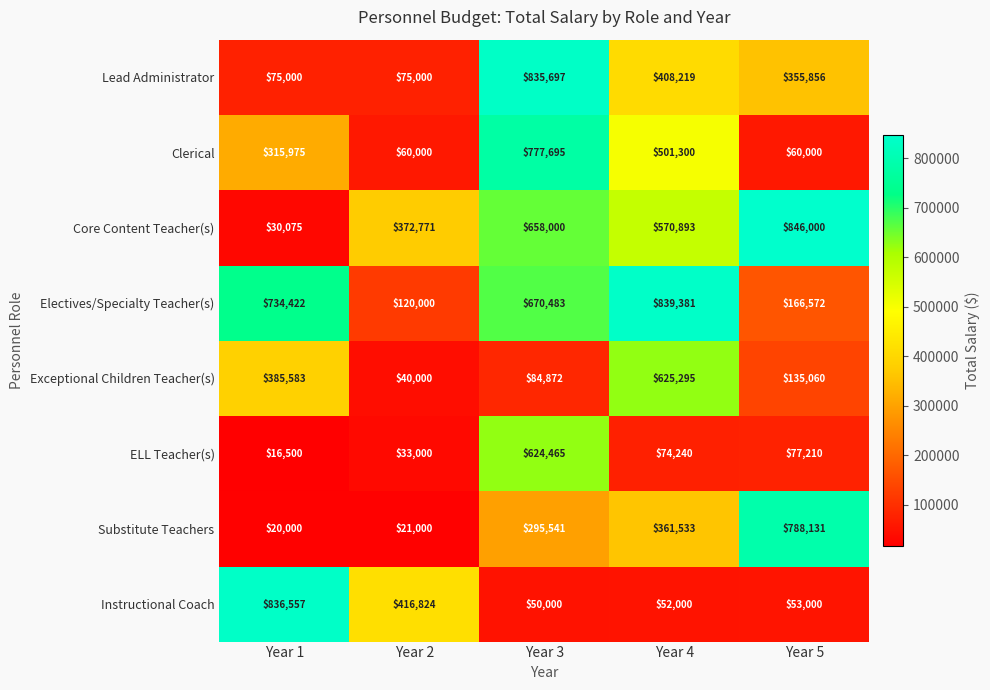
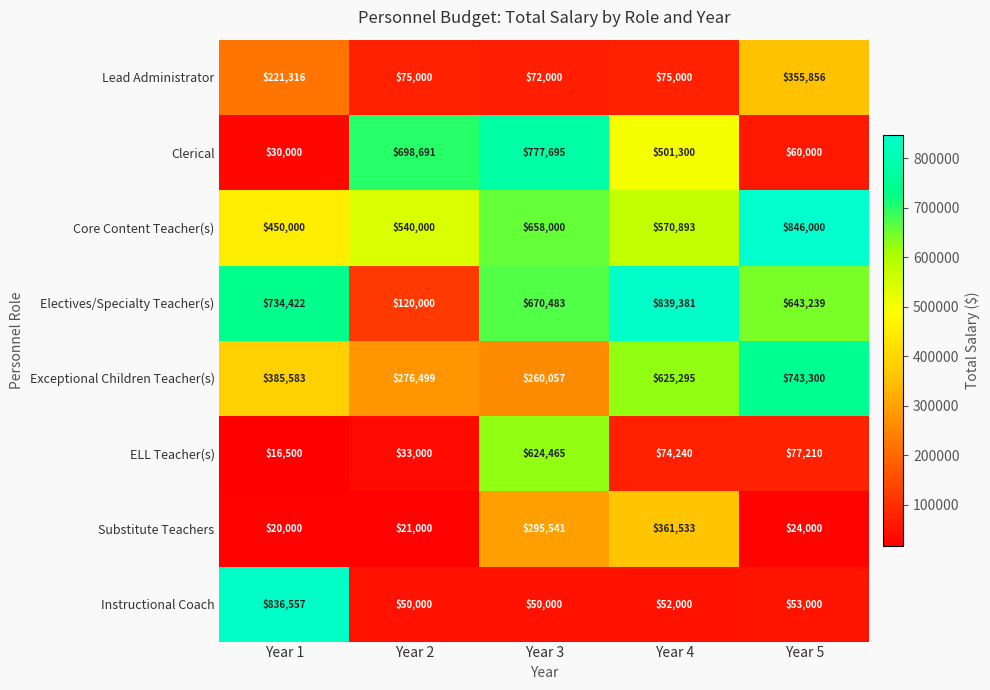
  {
    "Lead Administrator": {
-     "Year 1": "$75,000",
+     "Year 1": "$221,316",
      "Year 2": "$75,000",
-     "Year 3": "$835,697",
-     "Year 4": "$408,219",
+     "Year 3": "$72,000",
+     "Year 4": "$75,000",
      "Year 5": "$355,856"
    },
    "Clerical": {
-     "Year 1": "$315,975",
-     "Year 2": "$60,000",
+     "Year 1": "$30,000",
+     "Year 2": "$698,691",
      "Year 3": "$777,695",
      "Year 4": "$501,300",
      "Year 5": "$60,000"
    },
    "Core Content Teacher(s)": {
-     "Year 1": "$30,075",
-     "Year 2": "$372,771",
+     "Year 1": "$450,000",
+     "Year 2": "$540,000",
      "Year 3": "$658,000",
      "Year 4": "$570,893",
      "Year 5": "$846,000"
    },
    "Electives/Specialty Teacher(s)": {
      "Year 1": "$734,422",
      "Year 2": "$120,000",
      "Year 3": "$670,483",
      "Year 4": "$839,381",
-     "Year 5": "$166,572"
+     "Year 5": "$643,239"
    },
    "Exceptional Children Teacher(s)": {
      "Year 1": "$385,583",
-     "Year 2": "$40,000",
-     "Year 3": "$84,872",
+     "Year 2": "$276,499",
+     "Year 3": "$260,057",
      "Year 4": "$625,295",
-     "Year 5": "$135,060"
+     "Year 5": "$743,300"
    },
    "ELL Teacher(s)": {
      "Year 1": "$16,500",
      "Year 2": "$33,000",
      "Year 3": "$624,465",
      "Year 4": "$74,240",
      "Year 5": "$77,210"
    },
    "Substitute Teachers": {
      "Year 1": "$20,000",
      "Year 2": "$21,000",
      "Year 3": "$295,541",
      "Year 4": "$361,533",
-     "Year 5": "$788,131"
+     "Year 5": "$24,000"
    },
    "Instructional Coach": {
      "Year 1": "$836,557",
-     "Year 2": "$416,824",
+     "Year 2": "$50,000",
      "Year 3": "$50,000",
      "Year 4": "$52,000",
      "Year 5": "$53,000"
    }
  }
